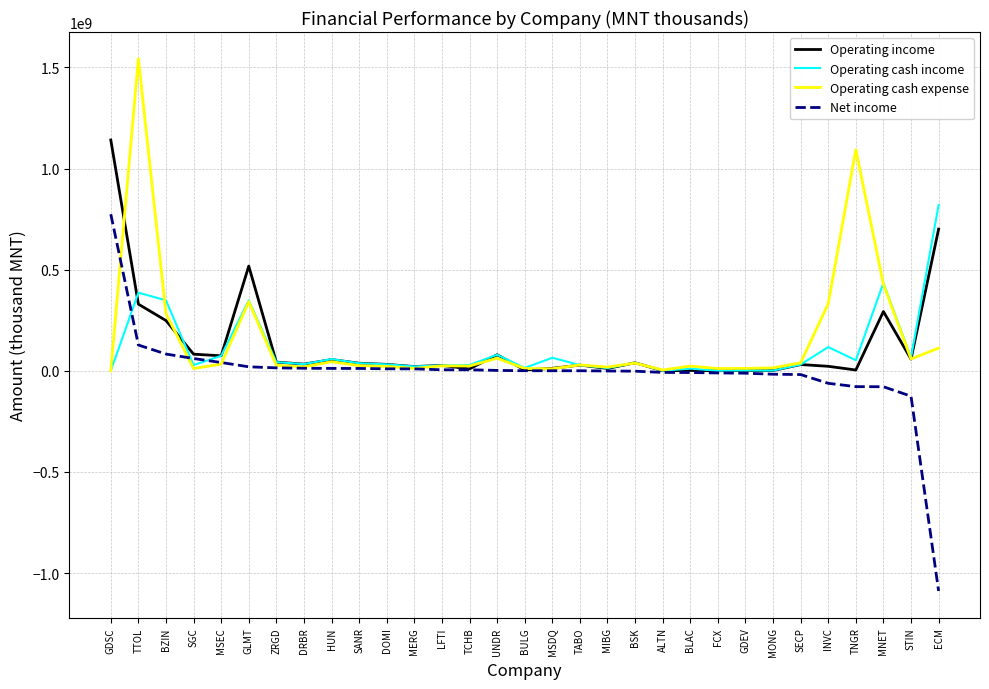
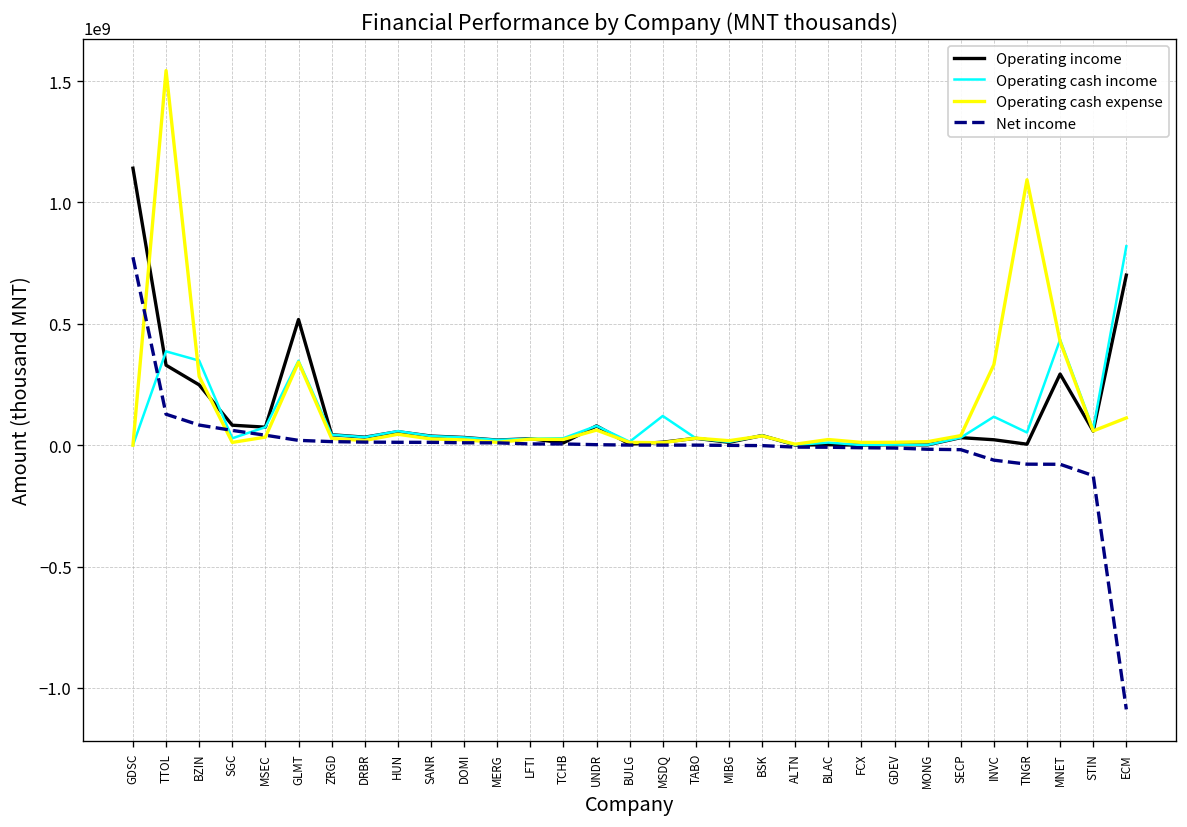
  {
    "Operating income": {
      "GDSC": 1140000000,
      "TTOL": 330000000,
      "BZIN": 250000000,
      "SGC": 80000000,
      "GLMT": 520000000,
      "INVC": 20000000,
      "TNGR": 0,
      "MNET": 290000000,
      "ECM": 700000000
    },
    "Operating cash income": {
      "TTOL": 390000000,
      "BZIN": 350000000,
      "SGC": 30000000,
-     "MSDQ": 60000000,
+     "MSDQ": 120000000,
      "INVC": 120000000,
      "TNGR": 50000000,
      "ECM": 820000000
    },
    "Operating cash expense": {
      "TTOL": 1540000000,
      "BZIN": 280000000,
      "SGC": 10000000,
      "ZRGD": 30000000,
      "UNDR": 60000000,
      "MONG": 10000000,
      "INVC": 330000000,
      "TNGR": 1090000000,
      "ECM": 110000000
    },
    "Net income": {
      "GDSC": 770000000,
      "TTOL": 130000000,
      "BZIN": 80000000,
      "SGC": 60000000,
      "GLMT": 20000000,
      "ZRGD": 10000000,
      "HUN": 10000000,
      "SANR": 10000000,
      "LFTI": 10000000,
      "UNDR": 0,
      "TABO": 0,
      "BSK": 0,
      "GDEV": -10000000,
      "MONG": -20000000,
      "SECP": -20000000,
      "INVC": -60000000,
      "TNGR": -80000000,
      "MNET": -80000000,
      "STIN": -130000000,
      "ECM": -1090000000
    }
  }
